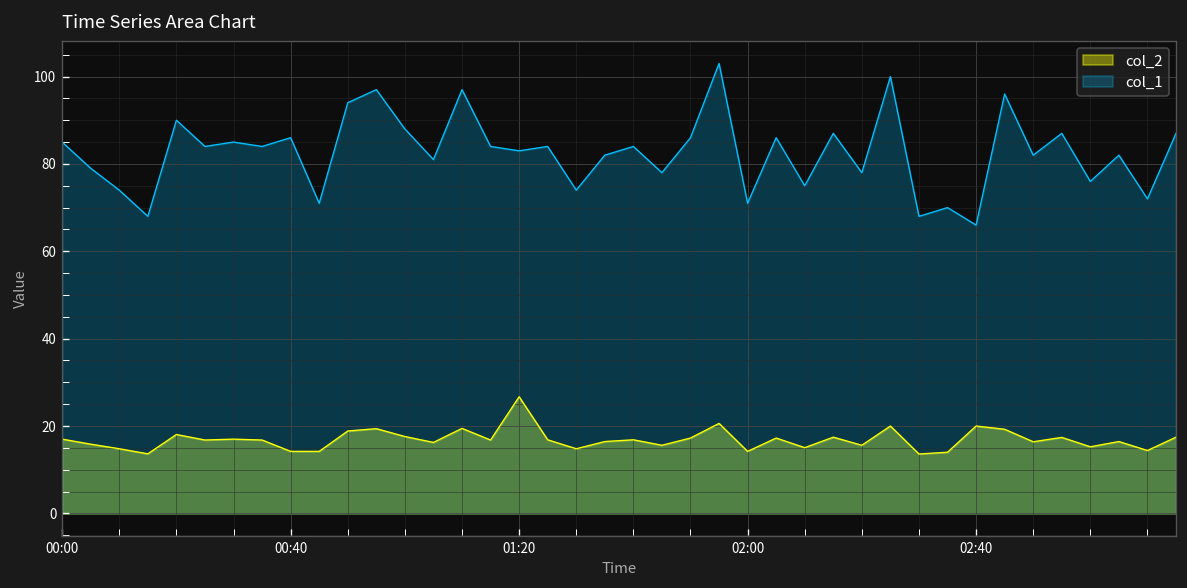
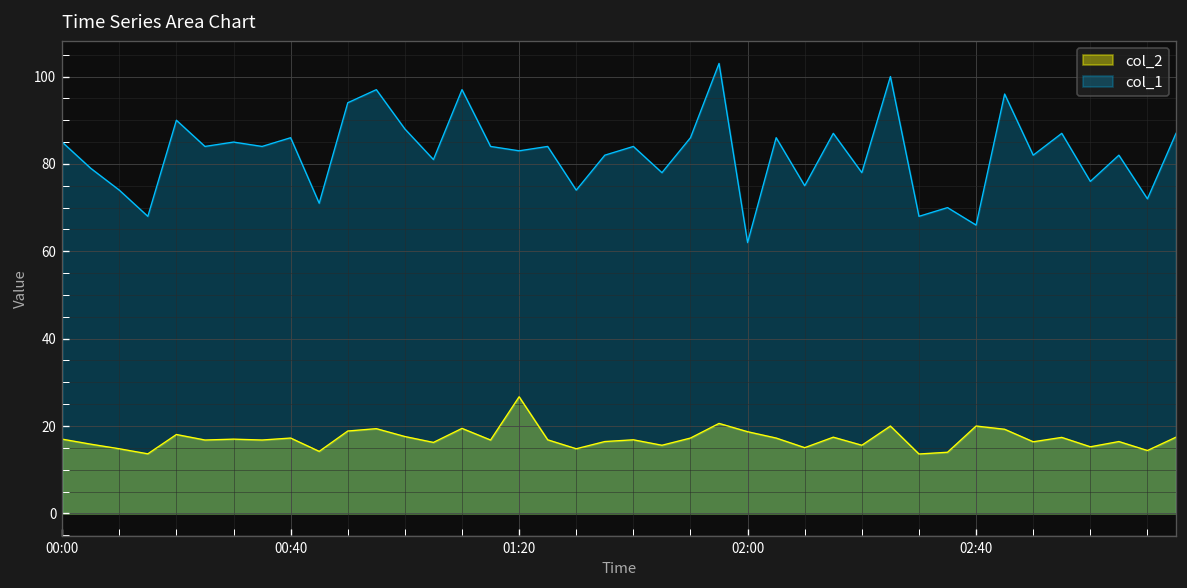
  {
    "col_2": {
      "00:00": 17,
-     "00:40": 14,
+     "00:40": 17,
      "01:20": 27,
-     "02:00": 14,
+     "02:00": 19,
      "02:40": 20
    },
    "col_1": {
      "00:00": 85,
      "00:40": 86,
      "01:20": 83,
-     "02:00": 71,
+     "02:00": 62,
      "02:40": 66
    }
  }
